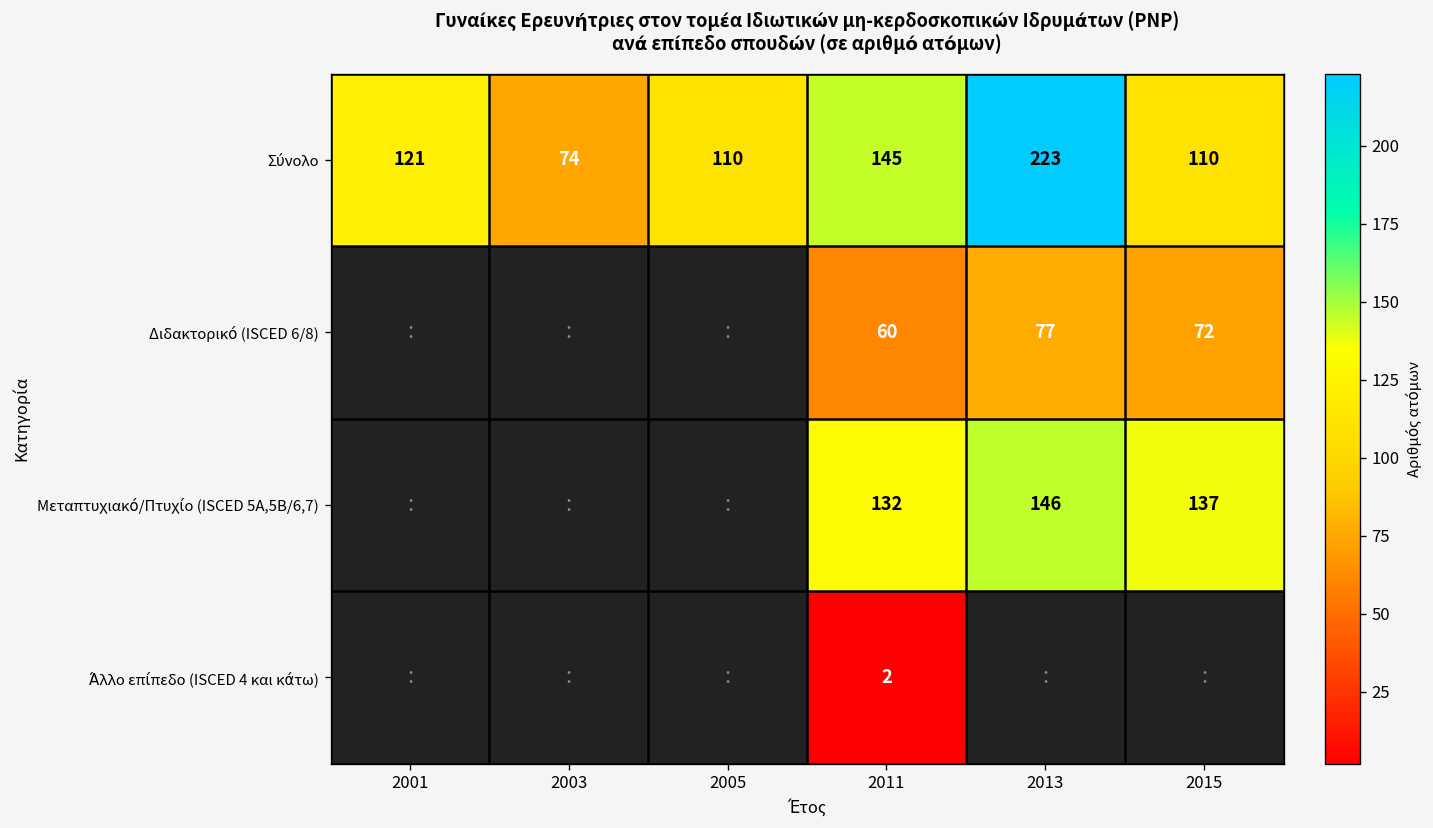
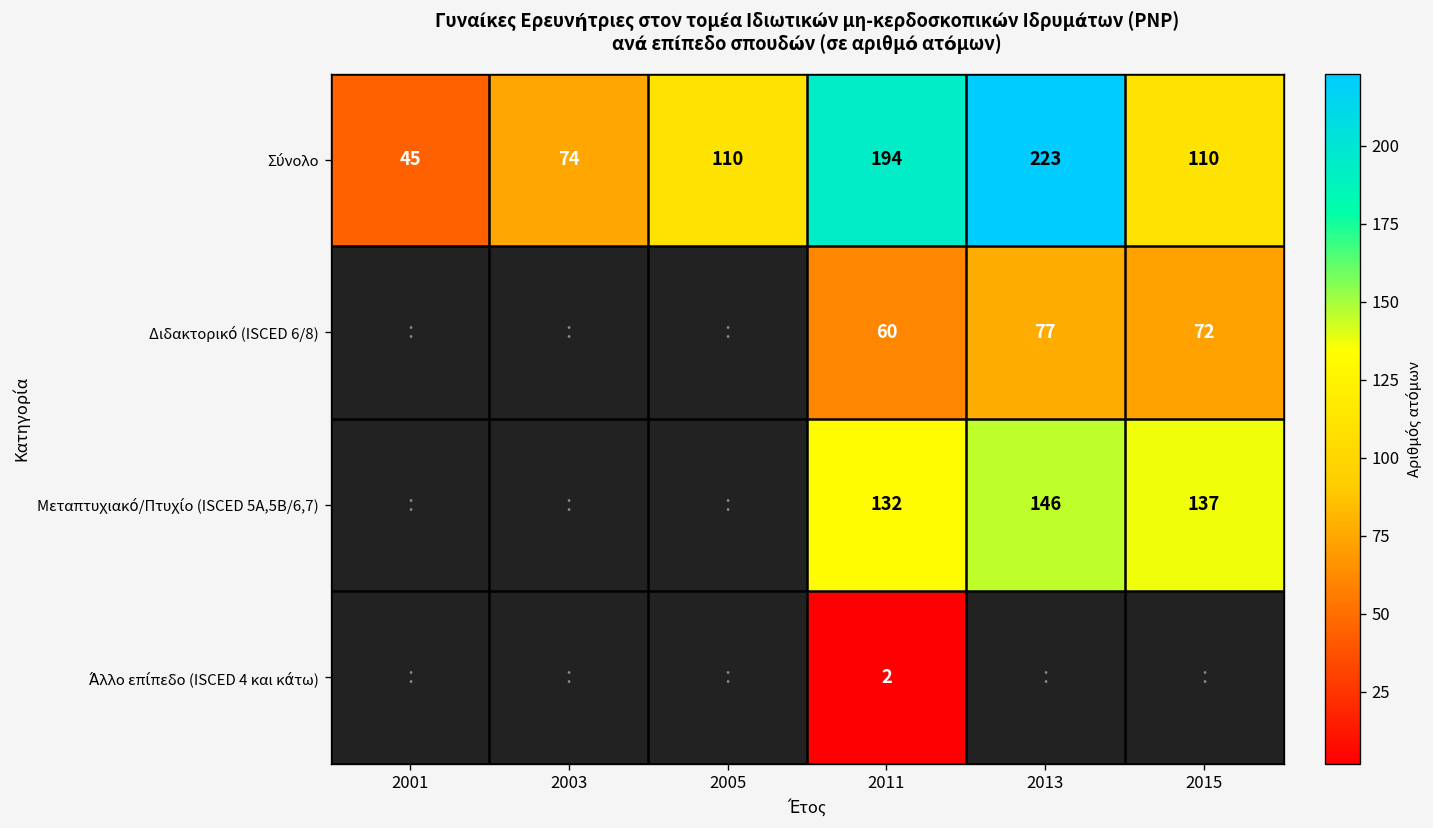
  {
    "Σύνολο": {
-     "2001": 121,
+     "2001": 45,
      "2003": 74,
      "2005": 110,
-     "2011": 145,
+     "2011": 194,
      "2013": 223,
      "2015": 110
    },
    "Διδακτορικό (ISCED 6/8)": {
      "2011": 60,
      "2013": 77,
      "2015": 72
    },
    "Μεταπτυχιακό/Πτυχίο (ISCED 5A,5B/6,7)": {
      "2011": 132,
      "2013": 146,
      "2015": 137
    },
    "Άλλο επίπεδο (ISCED 4 και κάτω)": {
      "2011": 2
    }
  }
